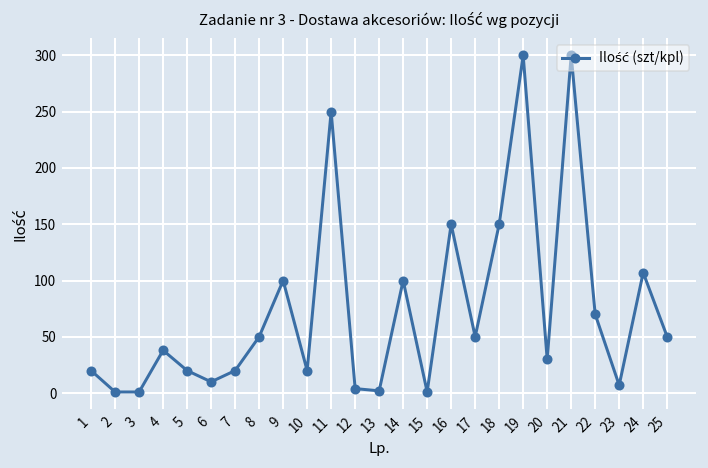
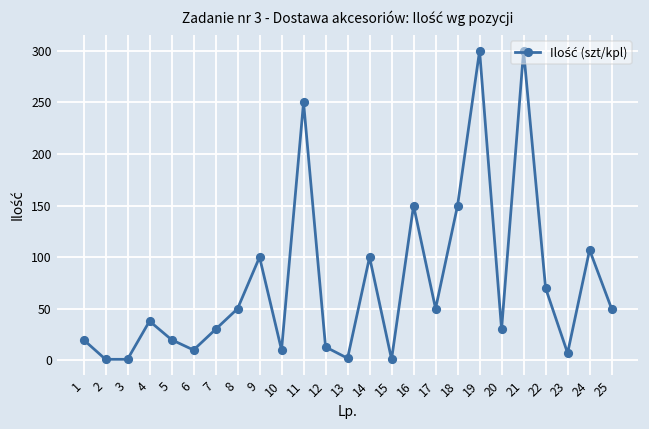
  {
    "1": 20,
    "2": 0,
    "3": 0,
    "4": 40,
    "5": 20,
    "6": 10,
-   "7": 20,
+   "7": 30,
    "8": 50,
    "9": 100,
-   "10": 20,
+   "10": 10,
    "11": 250,
-   "12": 0,
+   "12": 10,
    "13": 0,
    "14": 100,
    "15": 0,
    "16": 150,
    "17": 50,
    "18": 150,
    "19": 300,
    "20": 30,
    "22": 70,
    "23": 10,
    "24": 110,
    "25": 50
  }
